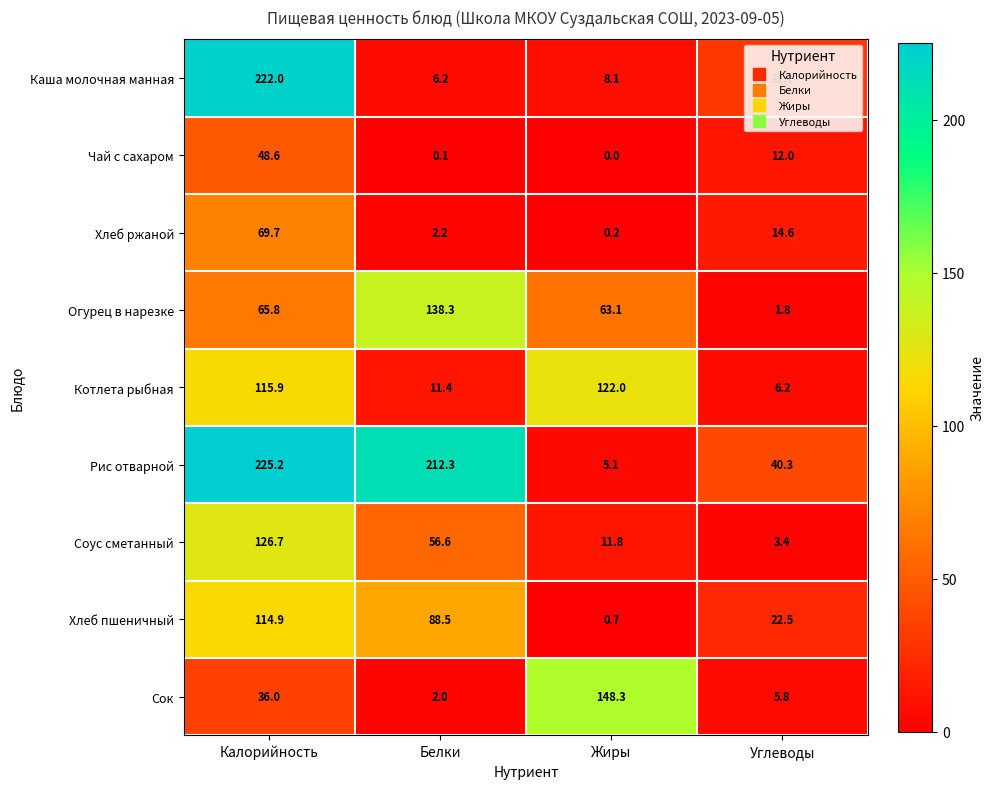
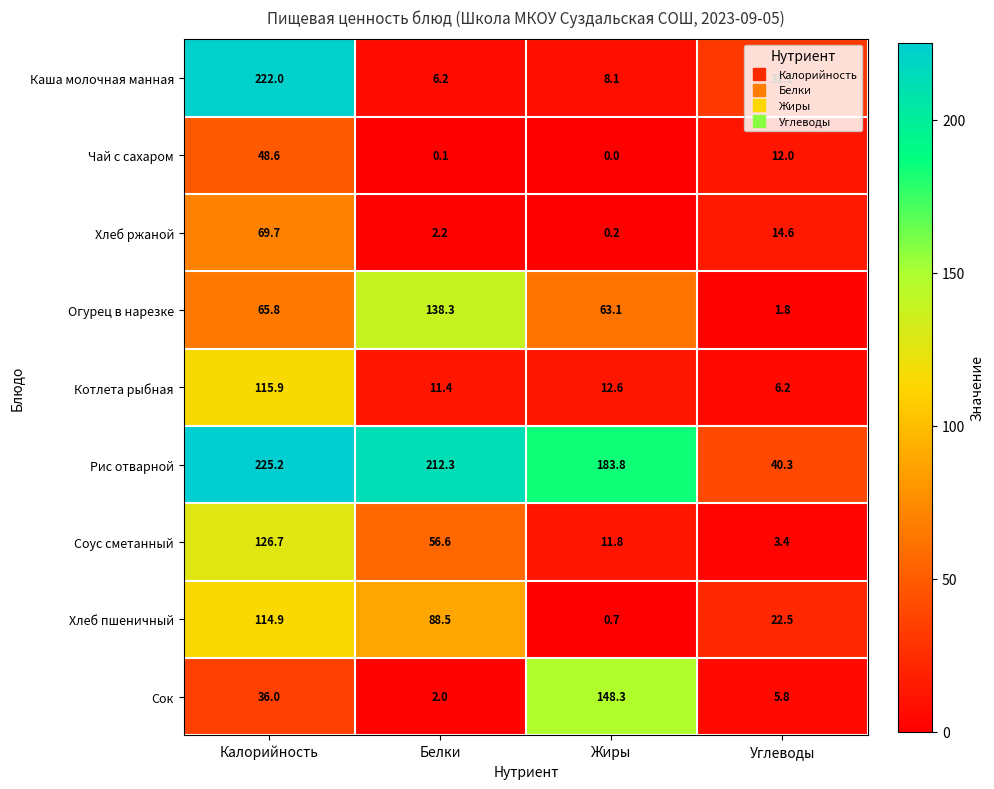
  {
    "Каша молочная манная": {
      "Калорийность": 222.0,
      "Белки": 6.2,
      "Жиры": 8.1
    },
    "Чай с сахаром": {
      "Калорийность": 48.6,
      "Белки": 0.1,
      "Жиры": 0.0,
      "Углеводы": 12.0
    },
    "Хлеб ржаной": {
      "Калорийность": 69.7,
      "Белки": 2.2,
      "Жиры": 0.2,
      "Углеводы": 14.6
    },
    "Огурец в нарезке": {
      "Калорийность": 65.8,
      "Белки": 138.3,
      "Жиры": 63.1,
      "Углеводы": 1.8
    },
    "Котлета рыбная": {
      "Калорийность": 115.9,
      "Белки": 11.4,
-     "Жиры": 122.0,
+     "Жиры": 12.6,
      "Углеводы": 6.2
    },
    "Рис отварной": {
      "Калорийность": 225.2,
      "Белки": 212.3,
-     "Жиры": 5.1,
+     "Жиры": 183.8,
      "Углеводы": 40.3
    },
    "Соус сметанный": {
      "Калорийность": 126.7,
      "Белки": 56.6,
      "Жиры": 11.8,
      "Углеводы": 3.4
    },
    "Хлеб пшеничный": {
      "Калорийность": 114.9,
      "Белки": 88.5,
      "Жиры": 0.7,
      "Углеводы": 22.5
    },
    "Сок": {
      "Калорийность": 36.0,
      "Белки": 2.0,
      "Жиры": 148.3,
      "Углеводы": 5.8
    }
  }
